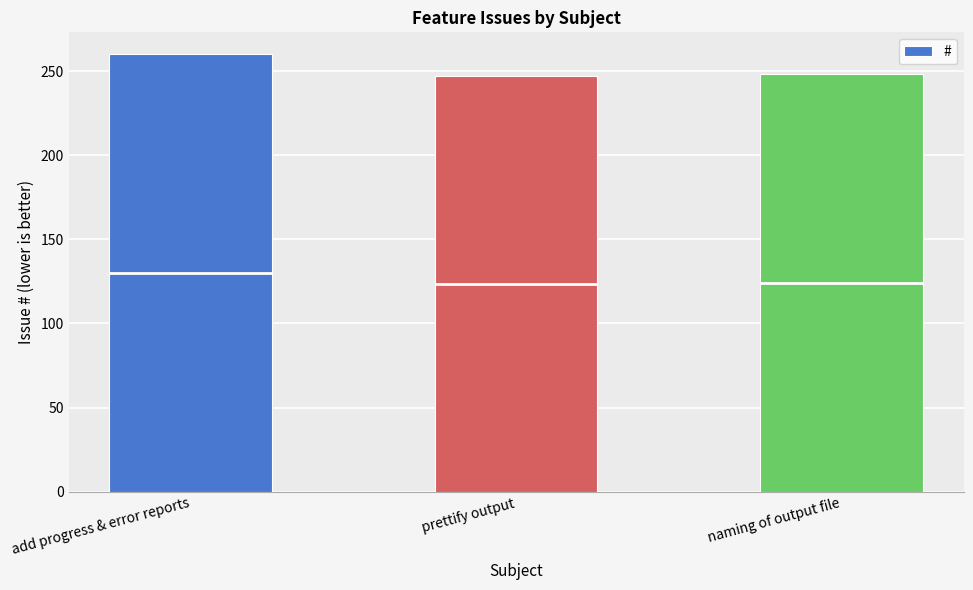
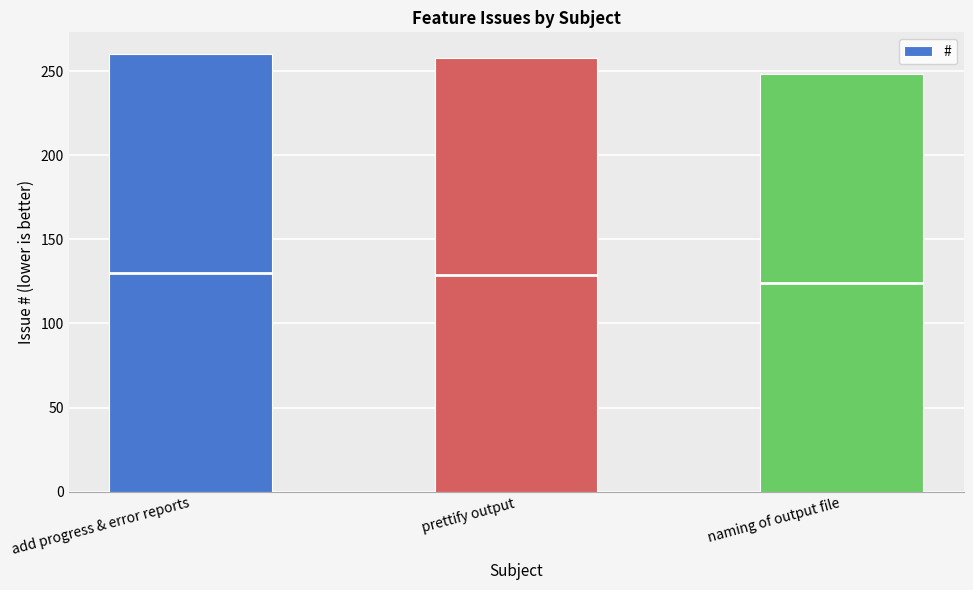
  {
    "add progress & error reports": 260,
-   "prettify output": 247,
+   "prettify output": 258,
    "naming of output file": 248
  }
